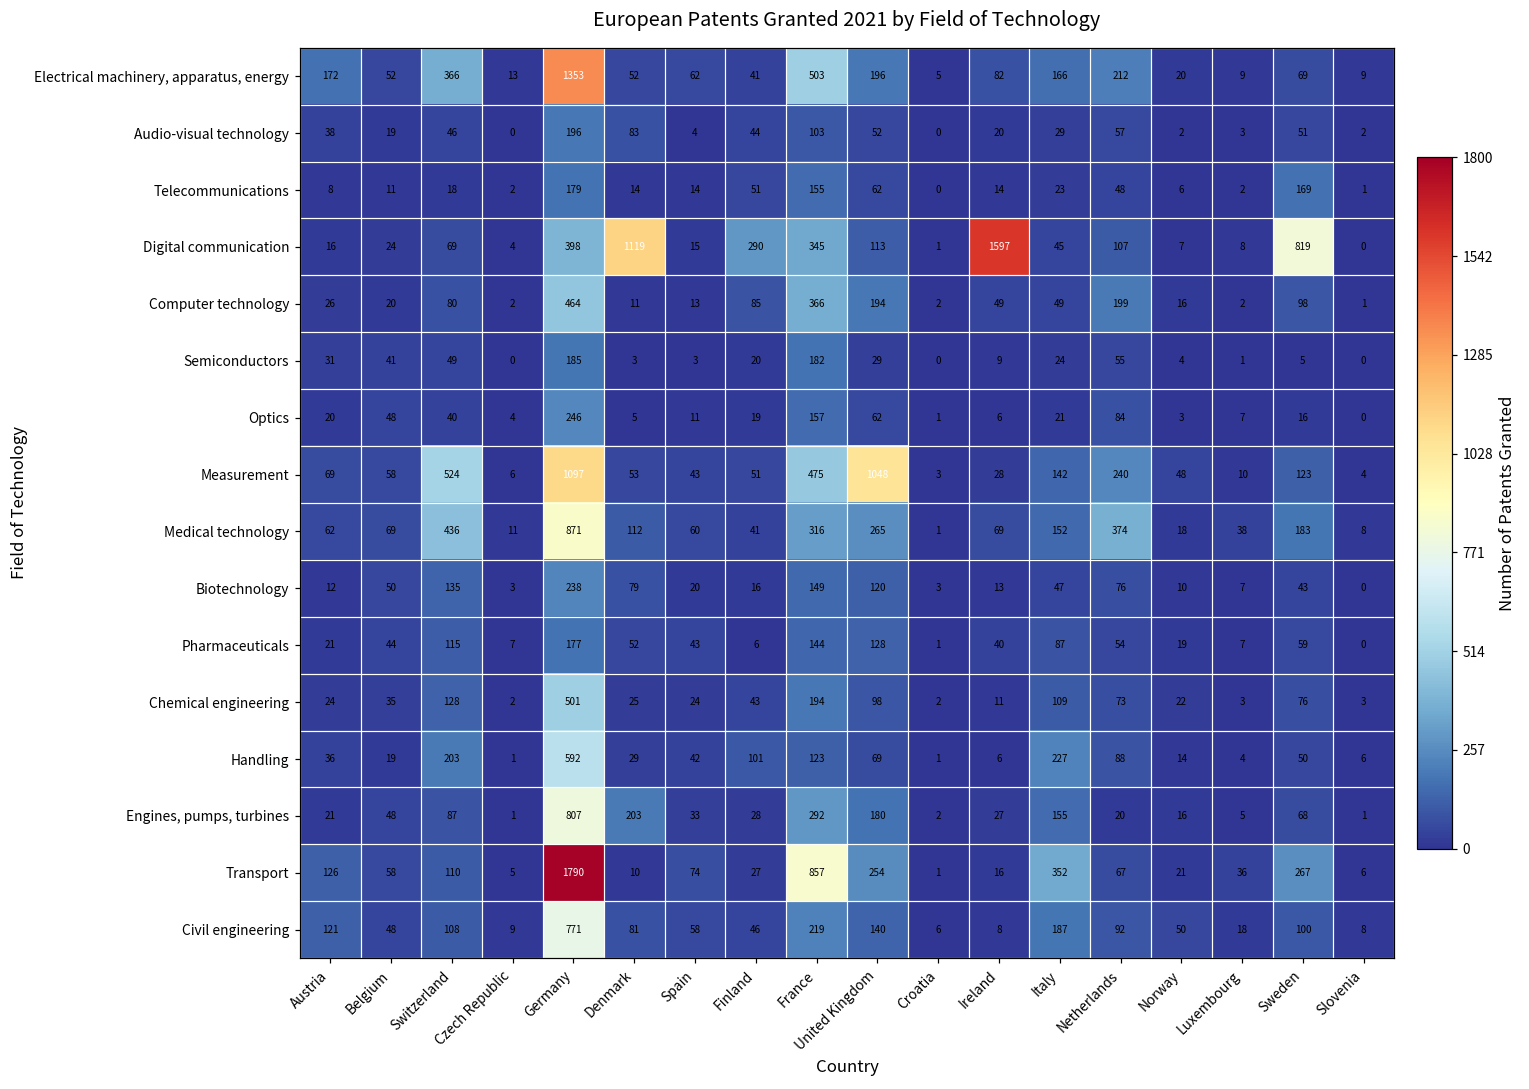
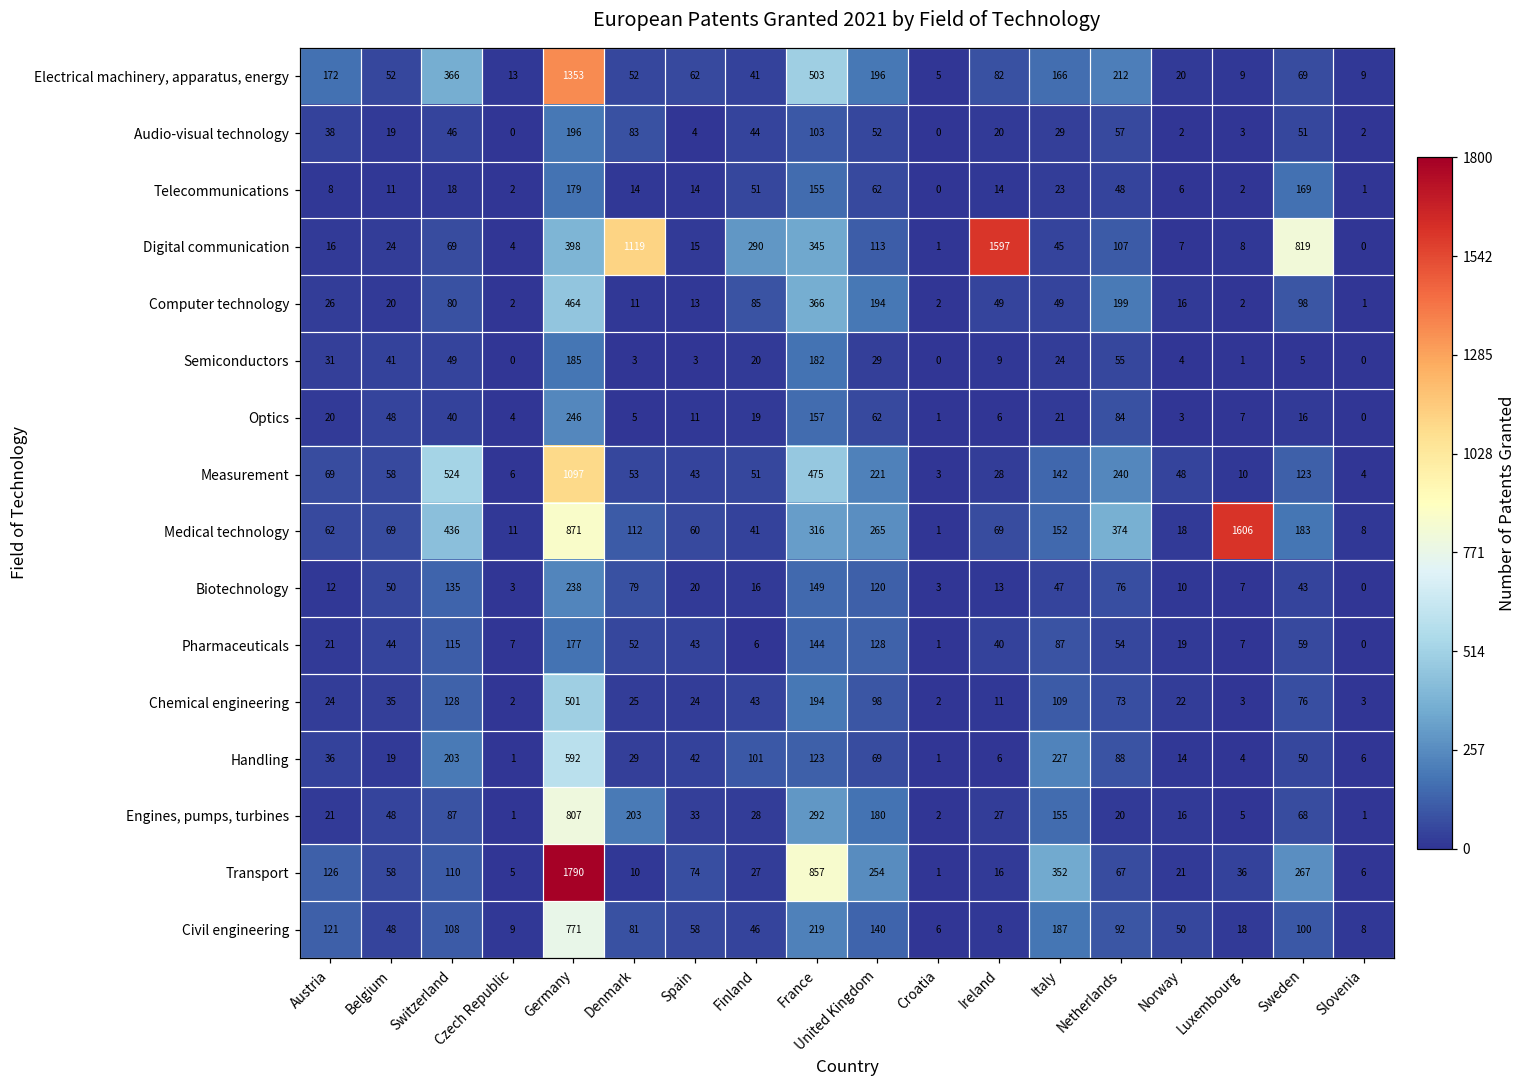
  {
    "Measurement": {
      "Austria": 69,
      "Belgium": 58,
      "Switzerland": 524,
      "Czech Republic": 6,
      "Germany": 1097,
      "Denmark": 53,
      "Spain": 43,
      "Finland": 51,
      "France": 475,
-     "United Kingdom": 1048,
+     "United Kingdom": 221,
      "Croatia": 3,
      "Ireland": 28,
      "Italy": 142,
      "Netherlands": 240,
      "Norway": 48,
      "Luxembourg": 10,
      "Sweden": 123,
      "Slovenia": 4
    },
    "Medical technology": {
      "Austria": 62,
      "Belgium": 69,
      "Switzerland": 436,
      "Czech Republic": 11,
      "Germany": 871,
      "Denmark": 112,
      "Spain": 60,
      "Finland": 41,
      "France": 316,
      "United Kingdom": 265,
      "Croatia": 1,
      "Ireland": 69,
      "Italy": 152,
      "Netherlands": 374,
      "Norway": 18,
-     "Luxembourg": 38,
+     "Luxembourg": 1606,
      "Sweden": 183,
      "Slovenia": 8
    }
  }
